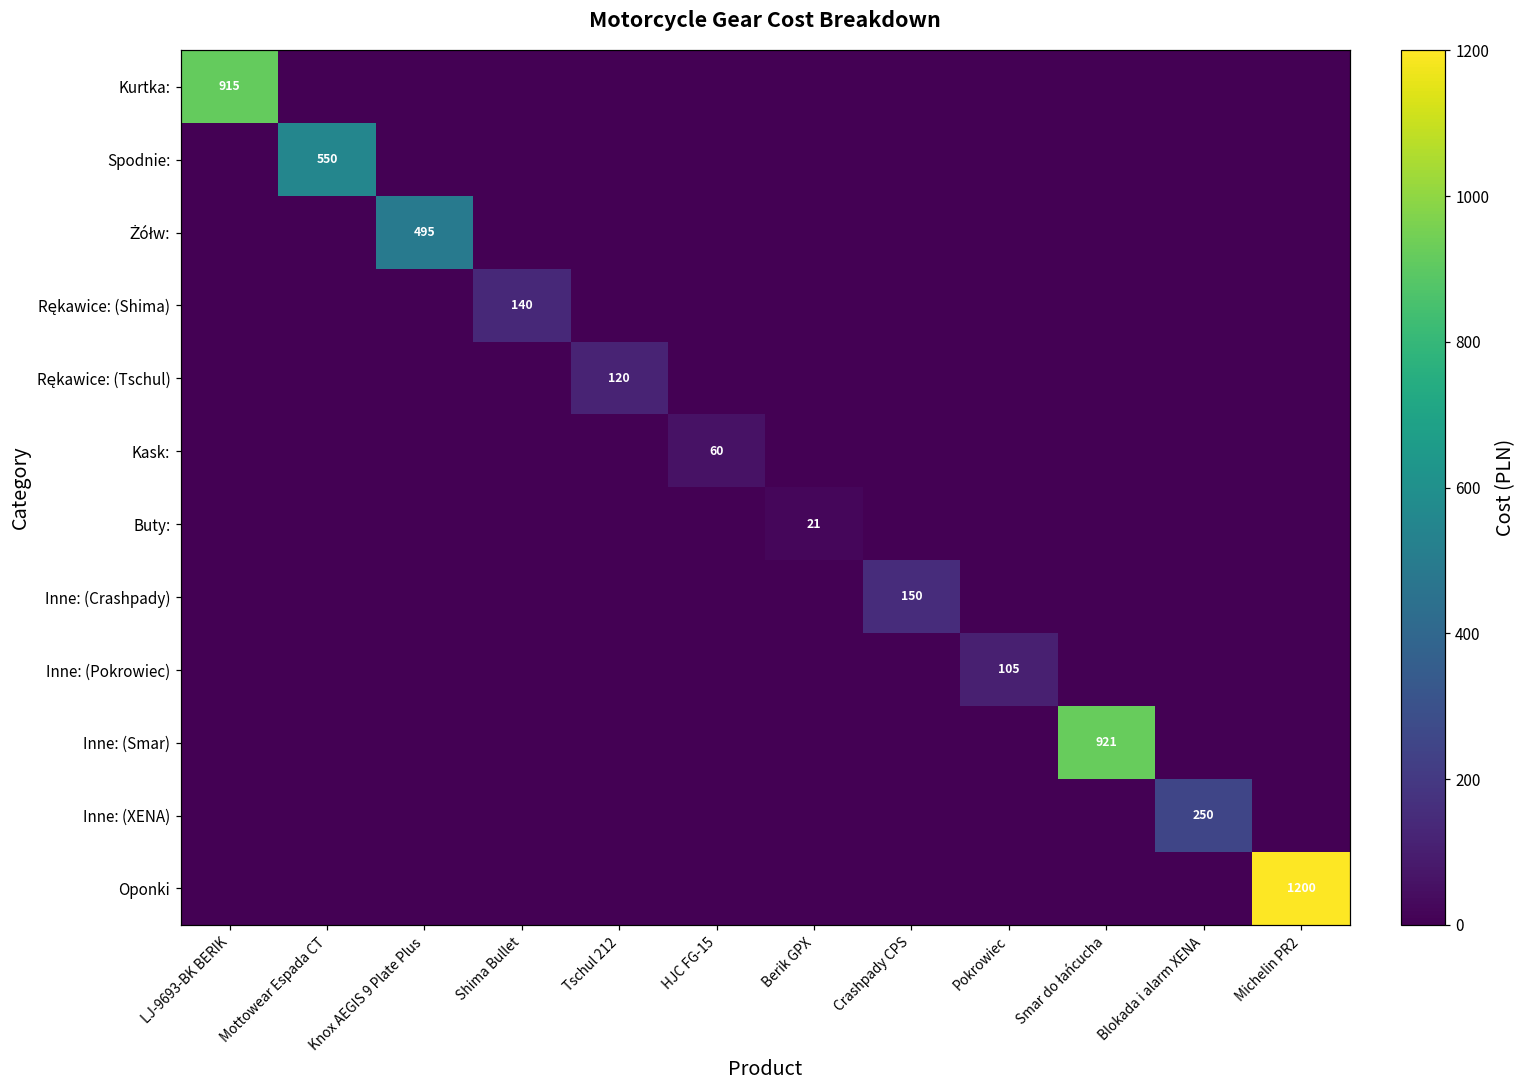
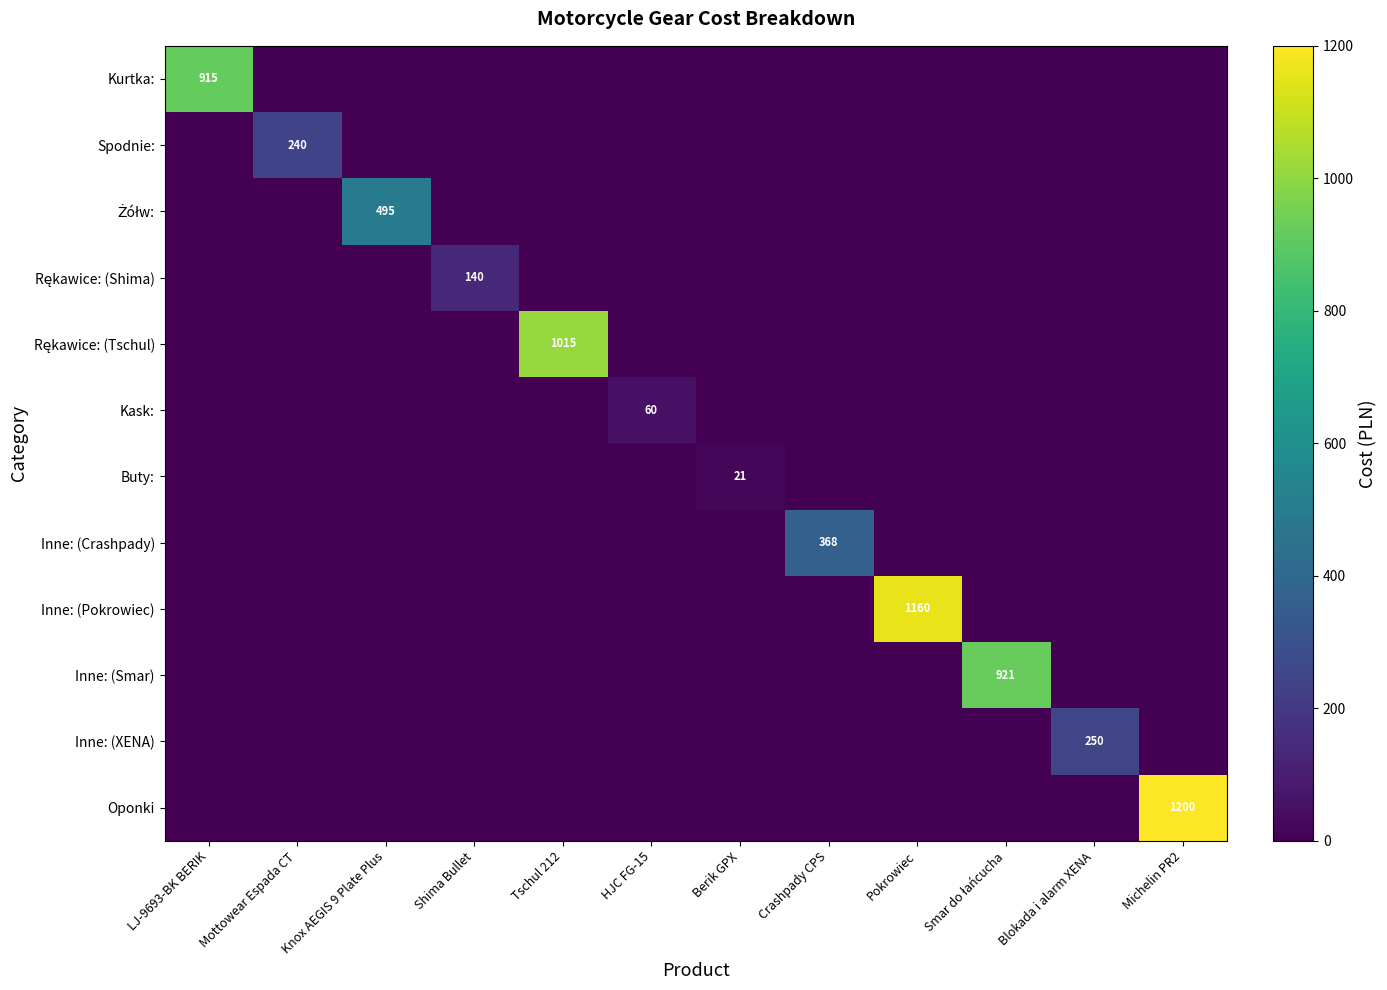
  {
    "Kurtka:": {
      "LJ-9693-BK BERIK": 915
    },
    "Spodnie:": {
-     "Mottowear Espada CT": 550
+     "Mottowear Espada CT": 240
    },
    "Żółw:": {
      "Knox AEGIS 9 Plate Plus": 495
    },
    "Rękawice: (Shima)": {
      "Shima Bullet": 140
    },
    "Rękawice: (Tschul)": {
-     "Tschul 212": 120
+     "Tschul 212": 1015
    },
    "Kask:": {
      "HJC FG-15": 60
    },
    "Buty:": {
      "Berik GPX": 21
    },
    "Inne: (Crashpady)": {
-     "Crashpady CPS": 150
+     "Crashpady CPS": 368
    },
    "Inne: (Pokrowiec)": {
-     "Pokrowiec": 105
+     "Pokrowiec": 1160
    },
    "Inne: (Smar)": {
      "Smar do łańcucha": 921
    },
    "Inne: (XENA)": {
      "Blokada i alarm XENA": 250
    },
    "Oponki": {
      "Michelin PR2": 1200
    }
  }
